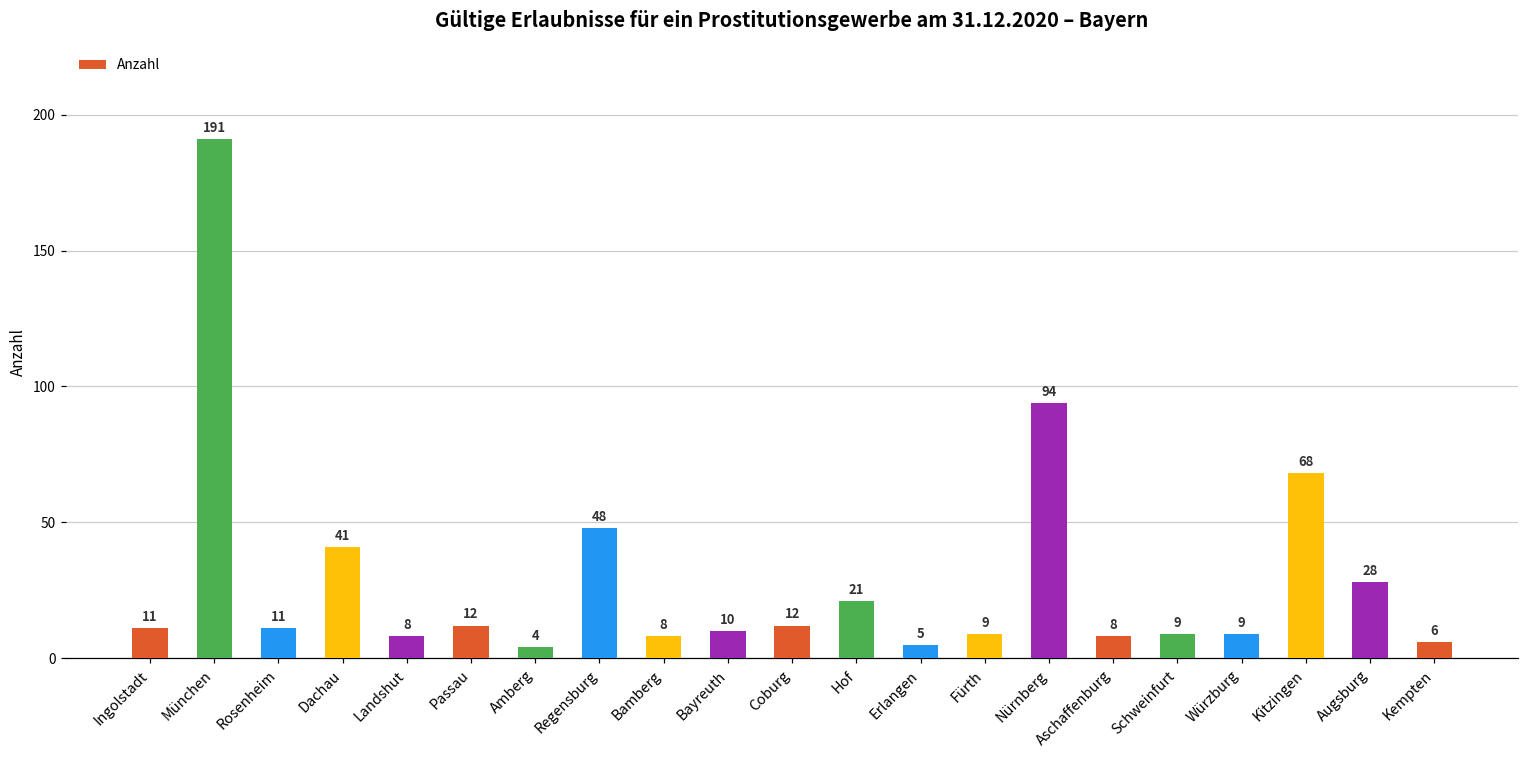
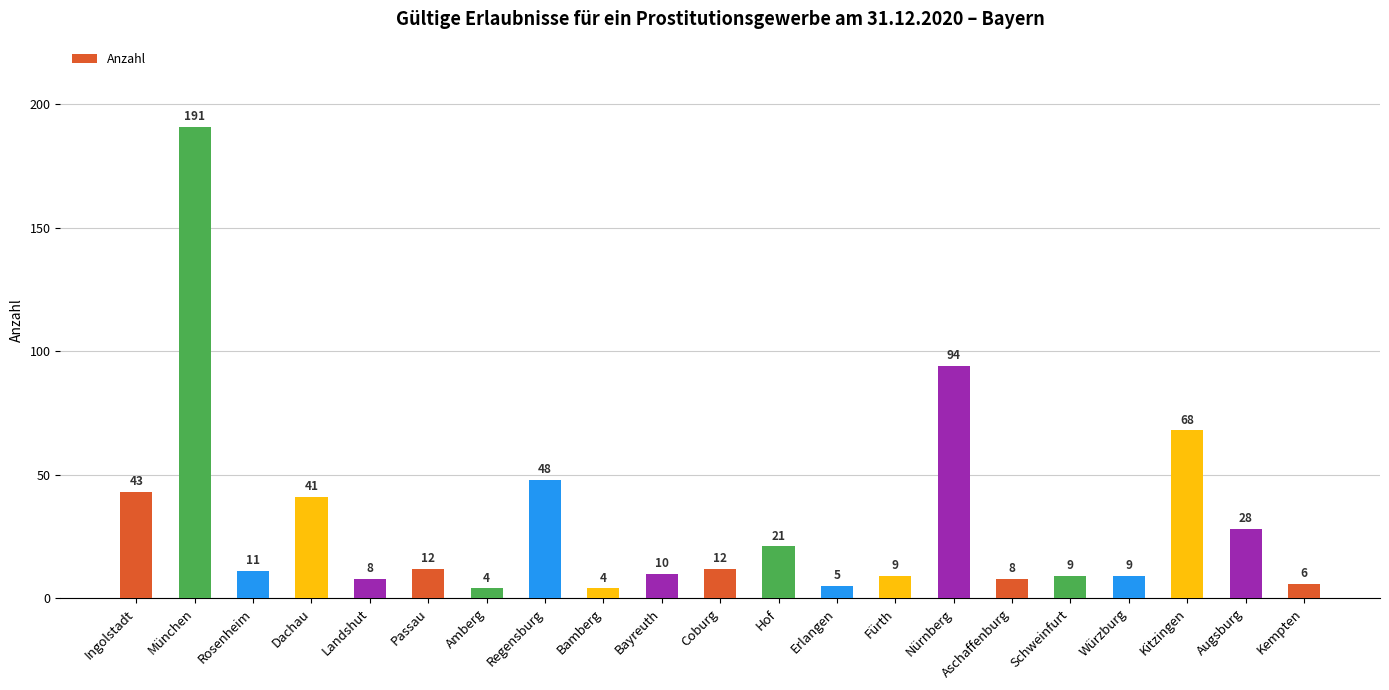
  {
-   "Ingolstadt": 11,
+   "Ingolstadt": 43,
    "München": 191,
    "Rosenheim": 11,
    "Dachau": 41,
    "Landshut": 8,
    "Passau": 12,
    "Amberg": 4,
    "Regensburg": 48,
-   "Bamberg": 8,
+   "Bamberg": 4,
    "Bayreuth": 10,
    "Coburg": 12,
    "Hof": 21,
    "Erlangen": 5,
    "Fürth": 9,
    "Nürnberg": 94,
    "Aschaffenburg": 8,
    "Schweinfurt": 9,
    "Würzburg": 9,
    "Kitzingen": 68,
    "Augsburg": 28,
    "Kempten": 6
  }
